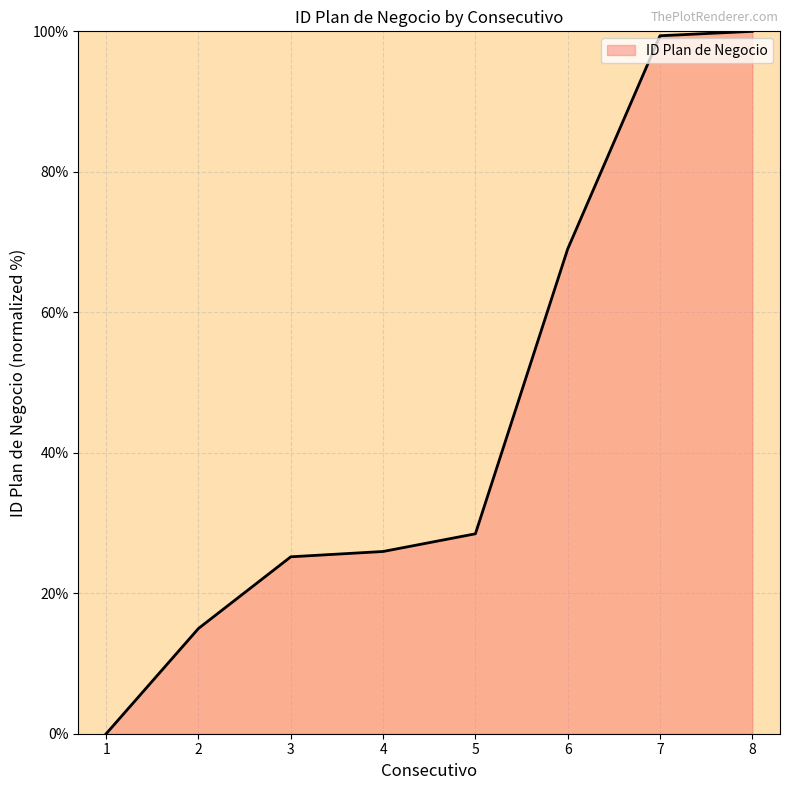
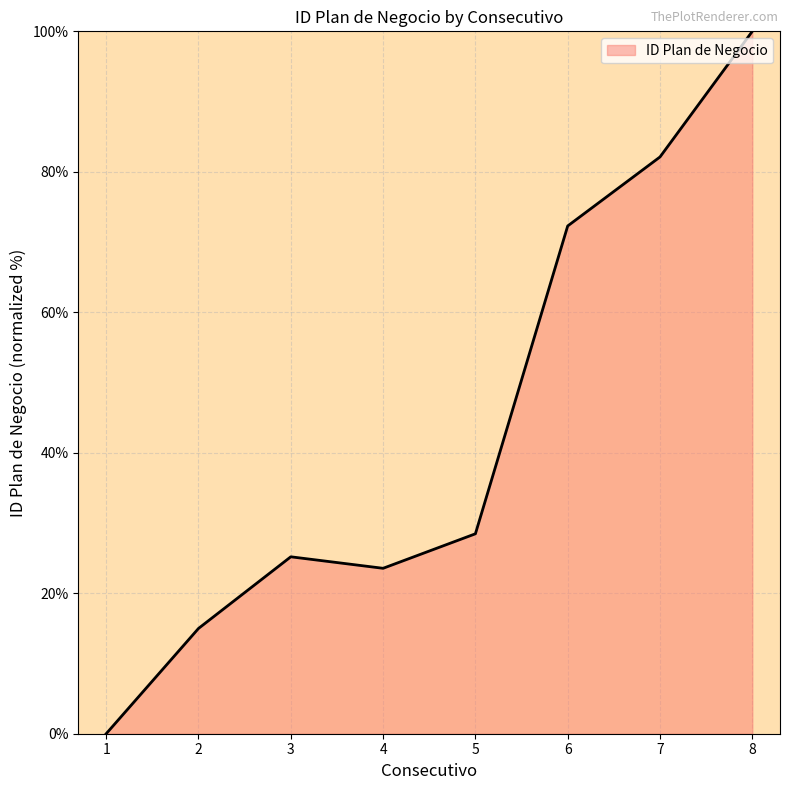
  {
    "1": "0%",
    "2": "15%",
    "3": "25%",
-   "4": "26%",
+   "4": "24%",
    "5": "28%",
-   "6": "69%",
-   "7": "99%",
+   "6": "72%",
+   "7": "82%",
    "8": "100%"
  }
